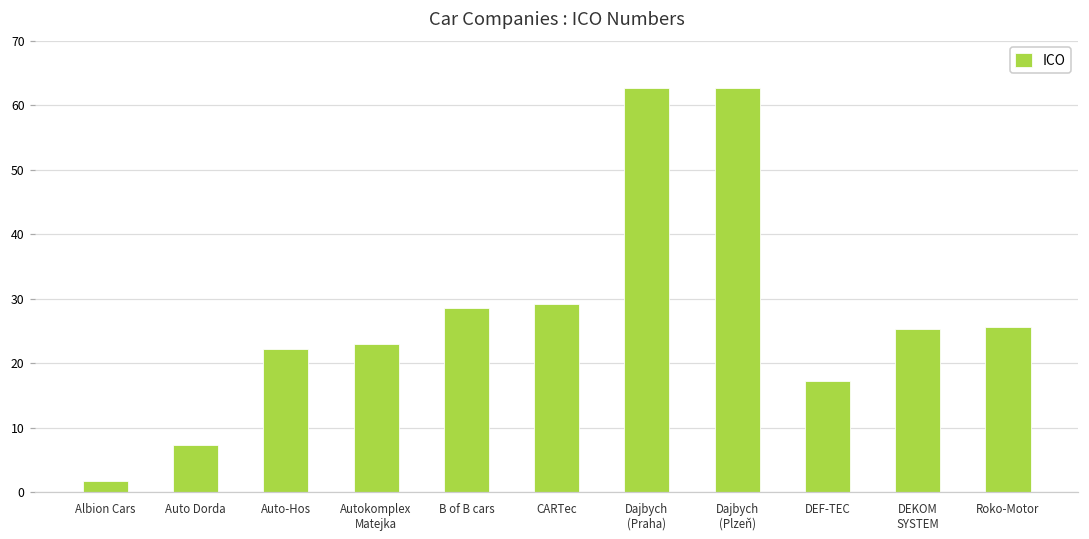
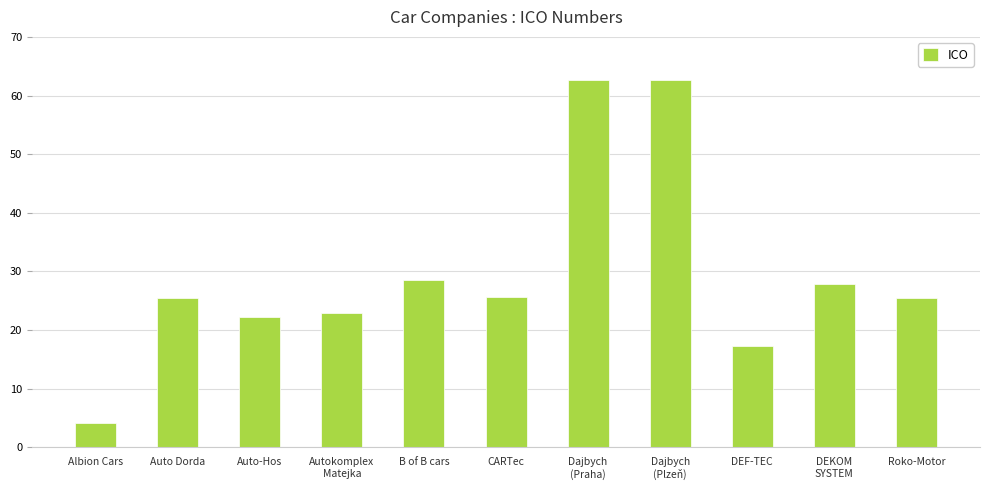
  {
-   "Albion Cars": 2,
-   "Auto Dorda": 7,
+   "Albion Cars": 4,
+   "Auto Dorda": 25,
    "Auto-Hos": 22,
    "Autokomplex Matejka": 23,
    "B of B cars": 29,
-   "CARTec": 29,
+   "CARTec": 26,
    "Dajbych (Praha)": 63,
    "Dajbych (Plzeň)": 63,
    "DEF-TEC": 17,
-   "DEKOM SYSTEM": 25,
+   "DEKOM SYSTEM": 28,
    "Roko-Motor": 26
  }
